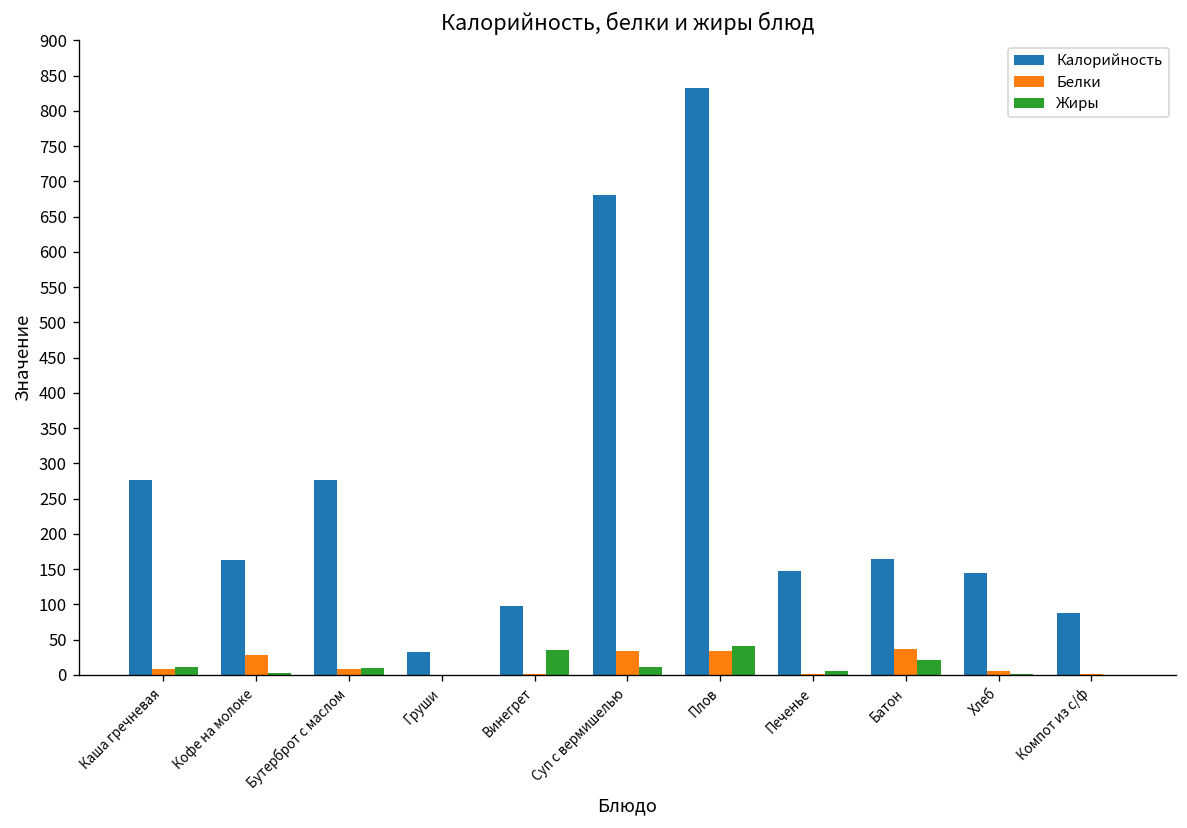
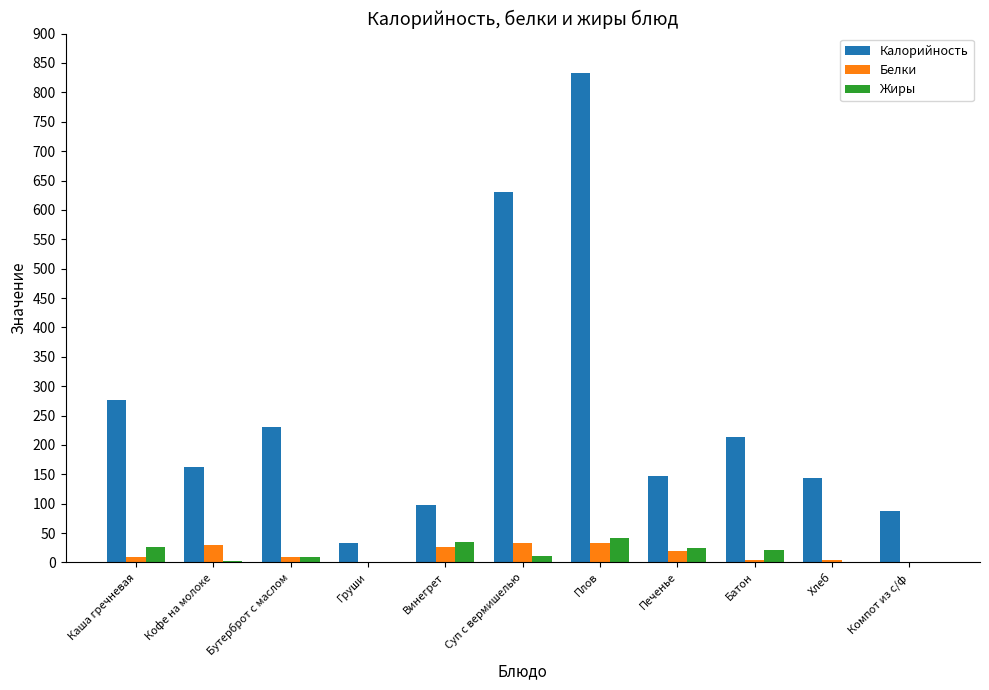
  {
    "Калорийность": {
      "Каша гречневая": 280,
      "Кофе на молоке": 160,
-     "Бутерброт с маслом": 280,
+     "Бутерброт с маслом": 230,
      "Груши": 30,
      "Винегрет": 100,
-     "Суп с вермишелью": 680,
+     "Суп с вермишелью": 630,
      "Плов": 830,
      "Печенье": 150,
-     "Батон": 160,
+     "Батон": 210,
      "Хлеб": 140,
      "Компот из с/ф": 90
    },
    "Белки": {
      "Каша гречневая": 10,
      "Кофе на молоке": 30,
      "Бутерброт с маслом": 10,
      "Груши": 0,
-     "Винегрет": 0,
+     "Винегрет": 30,
      "Суп с вермишелью": 30,
      "Плов": 30,
-     "Печенье": 0,
-     "Батон": 40,
+     "Печенье": 20,
+     "Батон": 10,
      "Хлеб": 10
    },
    "Жиры": {
-     "Каша гречневая": 10,
+     "Каша гречневая": 30,
      "Бутерброт с маслом": 10,
      "Груши": 0,
      "Винегрет": 40,
      "Суп с вермишелью": 10,
      "Плов": 40,
-     "Печенье": 10,
+     "Печенье": 30,
      "Батон": 20,
      "Компот из с/ф": 0
    }
  }
